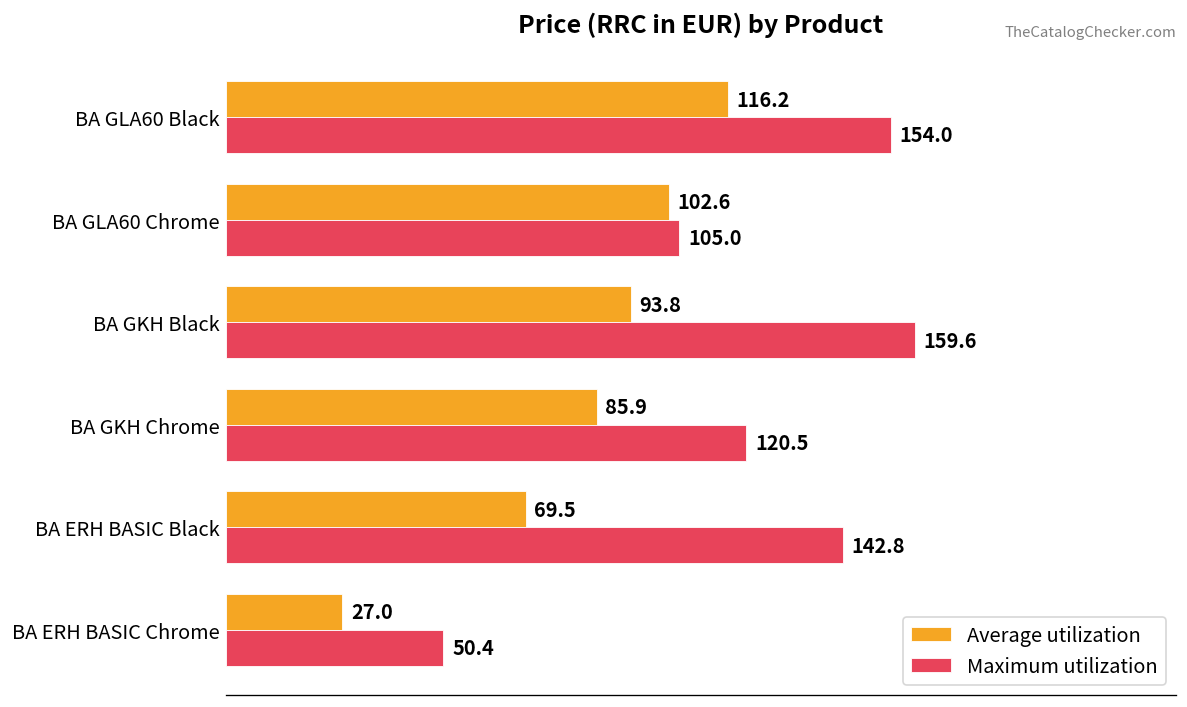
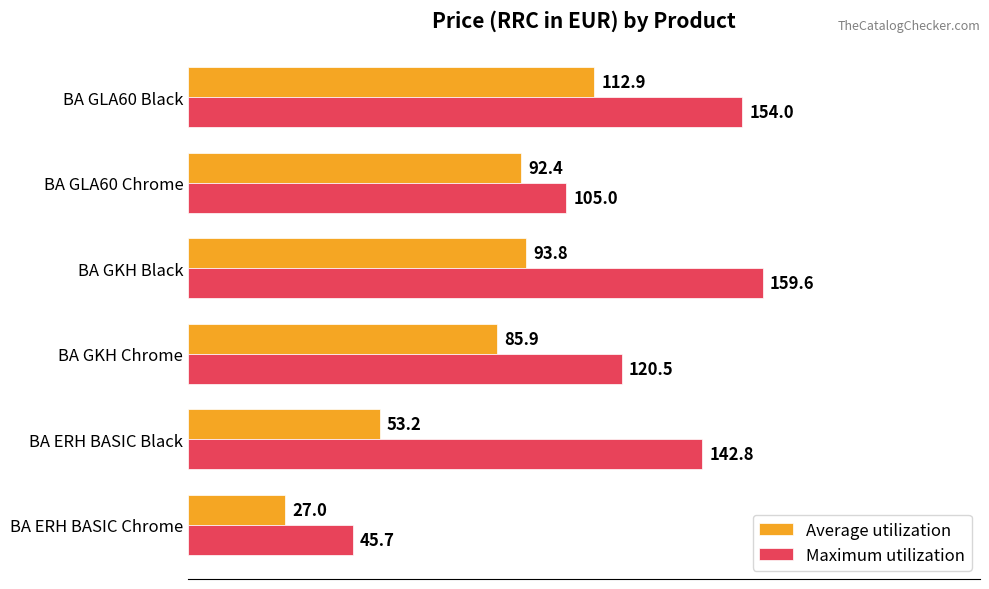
  {
    "Average utilization": {
-     "BA GLA60 Black": 116.2,
-     "BA GLA60 Chrome": 102.6,
+     "BA GLA60 Black": 112.9,
+     "BA GLA60 Chrome": 92.4,
      "BA GKH Black": 93.8,
      "BA GKH Chrome": 85.9,
-     "BA ERH BASIC Black": 69.5,
+     "BA ERH BASIC Black": 53.2,
      "BA ERH BASIC Chrome": 27.0
    },
    "Maximum utilization": {
      "BA GLA60 Black": 154.0,
      "BA GLA60 Chrome": 105.0,
      "BA GKH Black": 159.6,
      "BA GKH Chrome": 120.5,
      "BA ERH BASIC Black": 142.8,
-     "BA ERH BASIC Chrome": 50.4
+     "BA ERH BASIC Chrome": 45.7
    }
  }
